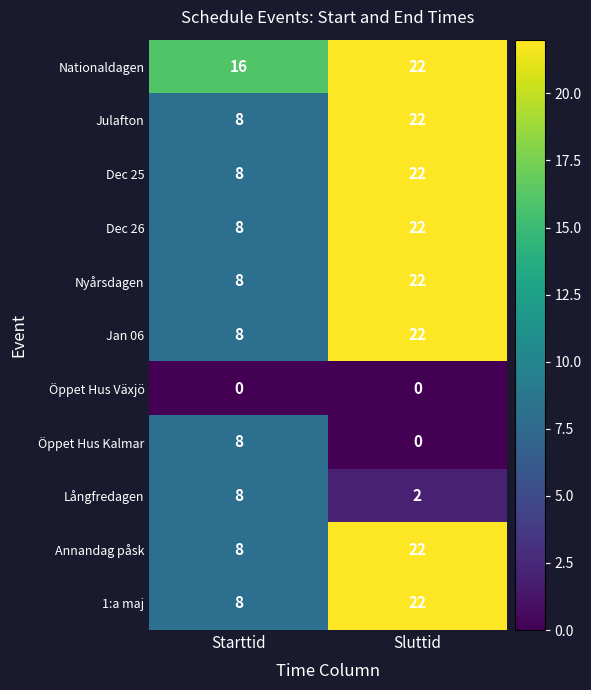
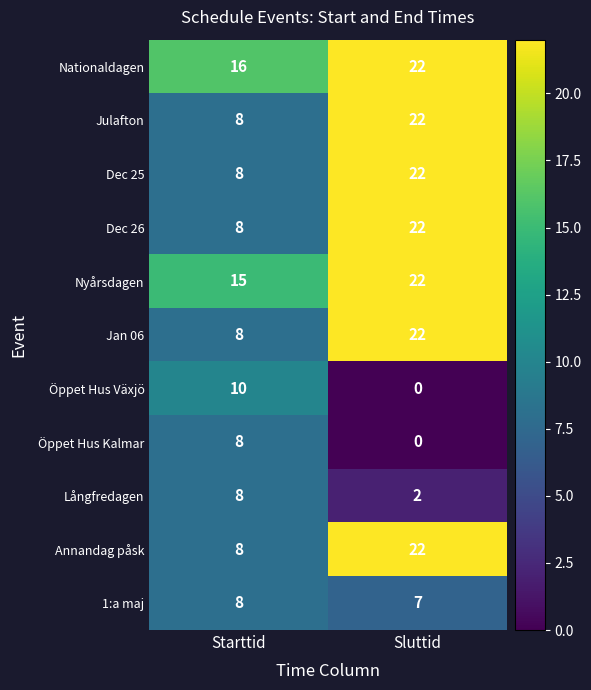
  {
    "Nationaldagen": {
      "Starttid": 16,
      "Sluttid": 22
    },
    "Julafton": {
      "Starttid": 8,
      "Sluttid": 22
    },
    "Dec 25": {
      "Starttid": 8,
      "Sluttid": 22
    },
    "Dec 26": {
      "Starttid": 8,
      "Sluttid": 22
    },
    "Nyårsdagen": {
-     "Starttid": 8,
+     "Starttid": 15,
      "Sluttid": 22
    },
    "Jan 06": {
      "Starttid": 8,
      "Sluttid": 22
    },
    "Öppet Hus Växjö": {
-     "Starttid": 0,
+     "Starttid": 10,
      "Sluttid": 0
    },
    "Öppet Hus Kalmar": {
      "Starttid": 8,
      "Sluttid": 0
    },
    "Långfredagen": {
      "Starttid": 8,
      "Sluttid": 2
    },
    "Annandag påsk": {
      "Starttid": 8,
      "Sluttid": 22
    },
    "1:a maj": {
      "Starttid": 8,
-     "Sluttid": 22
+     "Sluttid": 7
    }
  }
